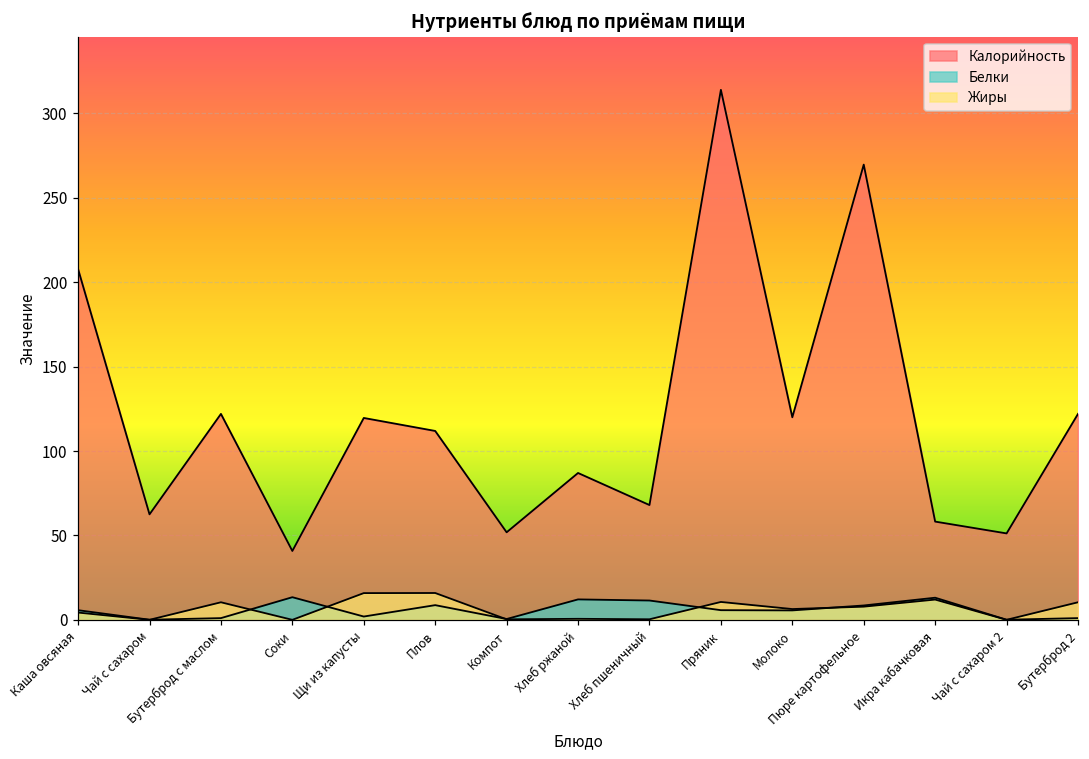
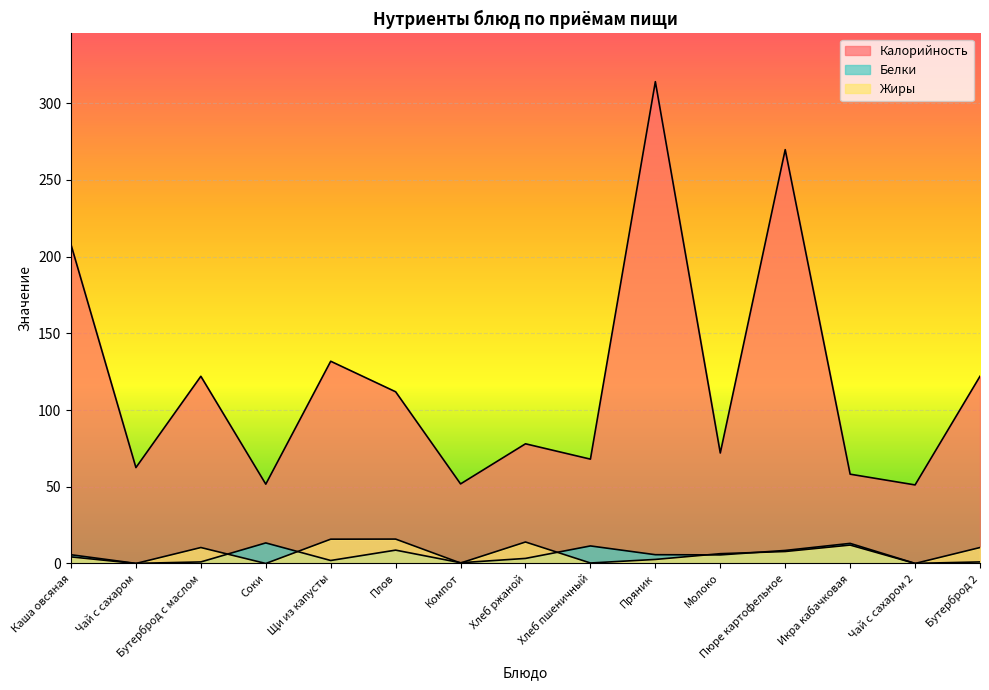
  {
    "Калорийность": {
      "Каша овсяная": 208,
      "Чай с сахаром": 63,
      "Бутерброд с маслом": 122,
-     "Соки": 41,
-     "Щи из капусты": 120,
+     "Соки": 52,
+     "Щи из капусты": 132,
      "Плов": 112,
      "Компот": 52,
-     "Хлеб ржаной": 87,
+     "Хлеб ржаной": 78,
      "Хлеб пшеничный": 68,
      "Пряник": 314,
-     "Молоко": 120,
+     "Молоко": 72,
      "Пюре картофельное": 270,
      "Икра кабачковая": 58,
      "Чай с сахаром 2": 51,
      "Бутерброд 2": 122
    },
    "Белки": {
      "Бутерброд с маслом": 1,
      "Соки": 13,
      "Щи из капусты": 2,
      "Плов": 9,
-     "Хлеб ржаной": 12,
+     "Хлеб ржаной": 3,
      "Хлеб пшеничный": 11,
      "Пряник": 6,
      "Бутерброд 2": 1
    },
    "Жиры": {
      "Бутерброд с маслом": 10,
      "Соки": 0,
      "Щи из капусты": 16,
      "Плов": 16,
-     "Хлеб ржаной": 1,
+     "Хлеб ржаной": 14,
      "Хлеб пшеничный": 0,
-     "Пряник": 11,
+     "Пряник": 3,
      "Бутерброд 2": 10
    }
  }
